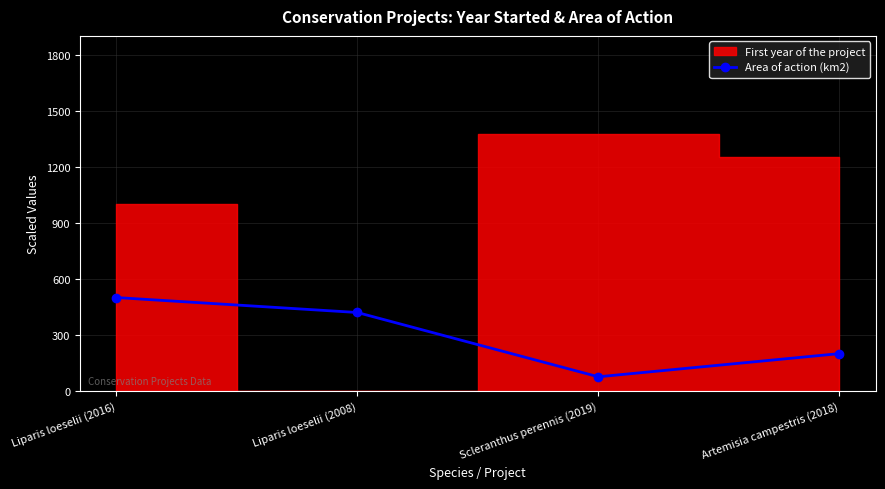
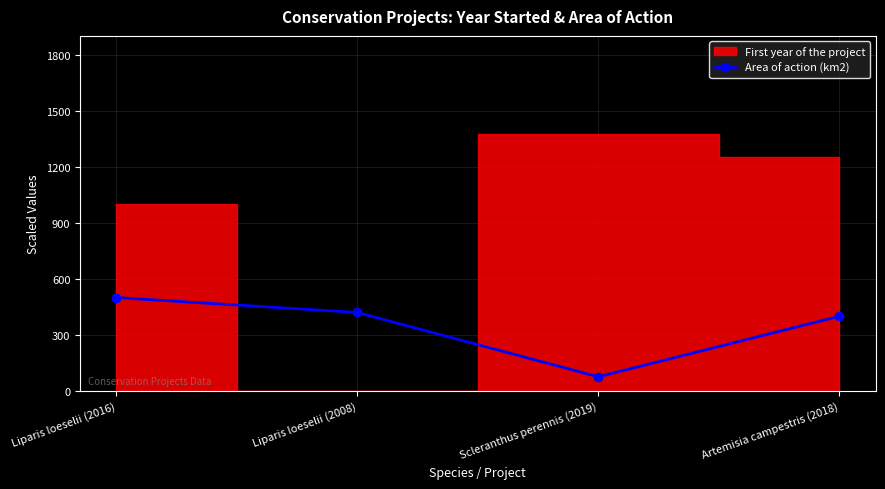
  {
    "Area of action (km2)": {
      "Liparis loeselii (2016)": 500,
      "Liparis loeselii (2008)": 420,
      "Scleranthus perennis (2019)": 80,
-     "Artemisia campestris (2018)": 200
+     "Artemisia campestris (2018)": 400
    }
  }
